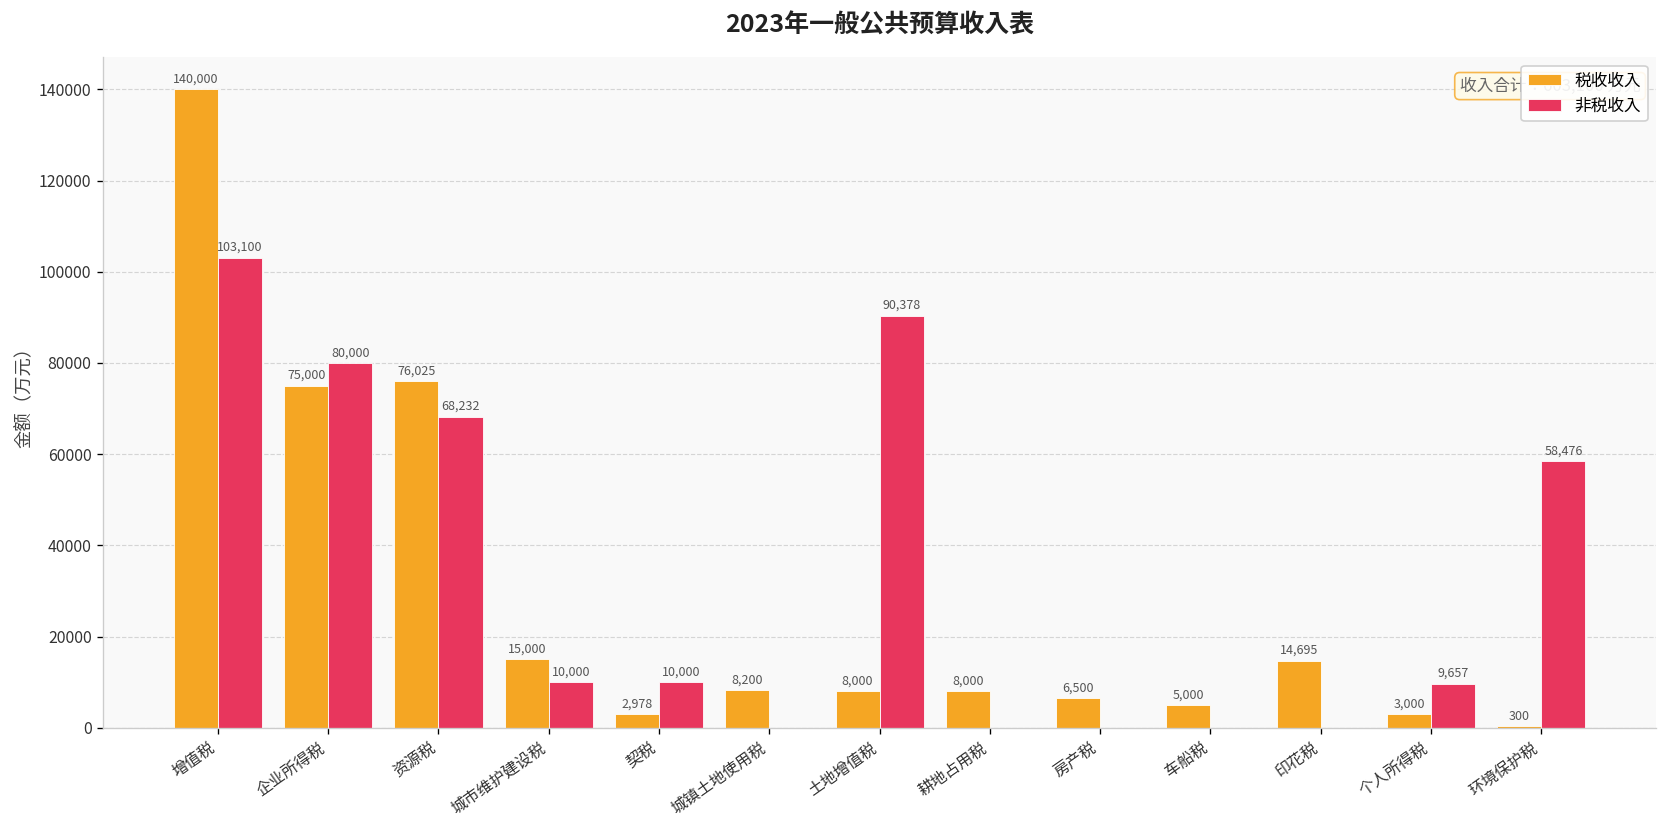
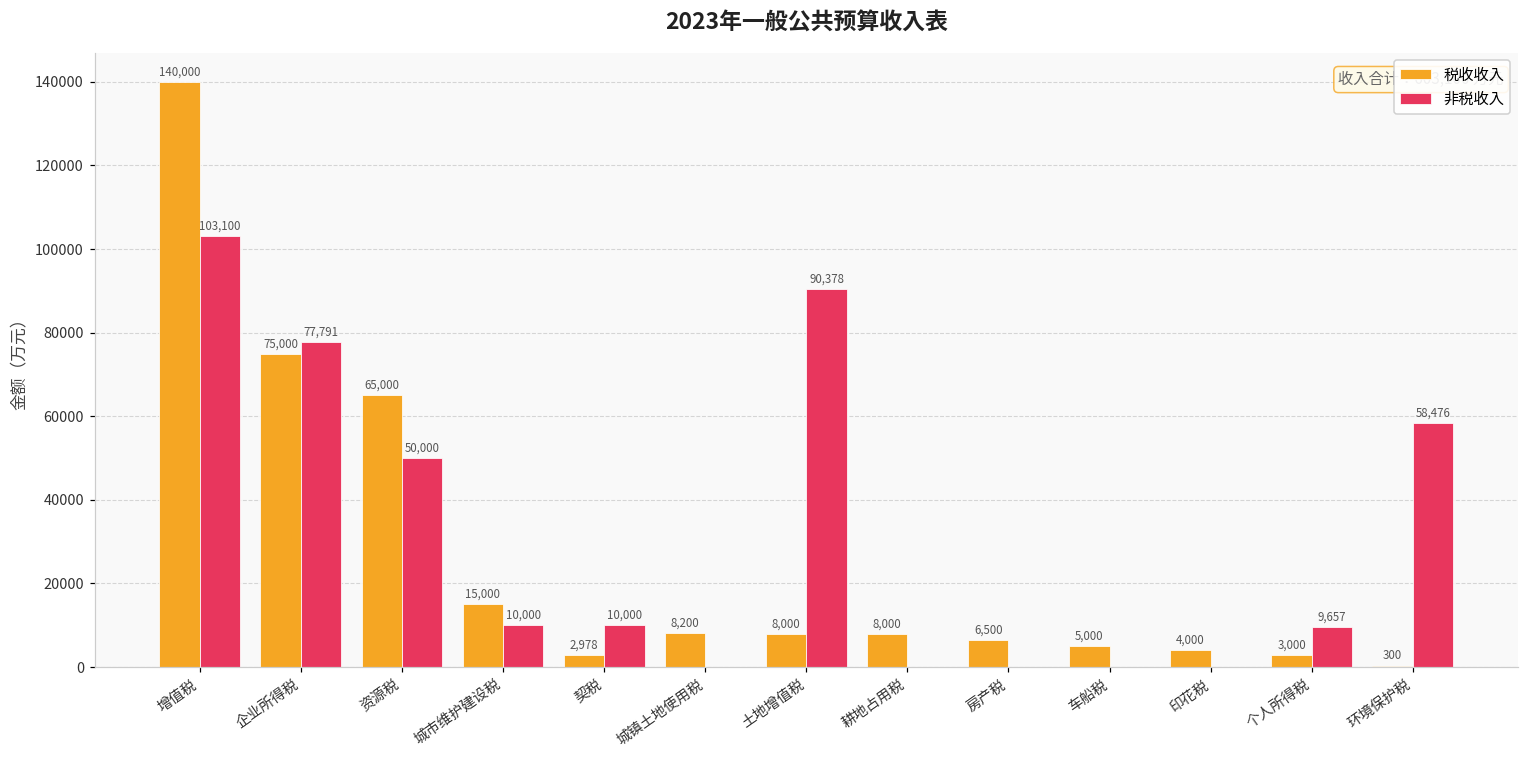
  {
    "税收收入": {
      "增值税": "140,000",
      "企业所得税": "75,000",
-     "资源税": "76,025",
+     "资源税": "65,000",
      "城市维护建设税": "15,000",
      "契税": "2,978",
      "城镇土地使用税": "8,200",
      "土地增值税": "8,000",
      "耕地占用税": "8,000",
      "房产税": "6,500",
      "车船税": "5,000",
-     "印花税": "14,695",
+     "印花税": "4,000",
      "个人所得税": "3,000",
      "环境保护税": "300"
    },
    "非税收入": {
      "增值税": "103,100",
-     "企业所得税": "80,000",
-     "资源税": "68,232",
+     "企业所得税": "77,791",
+     "资源税": "50,000",
      "城市维护建设税": "10,000",
      "契税": "10,000",
      "土地增值税": "90,378",
      "个人所得税": "9,657",
      "环境保护税": "58,476"
    }
  }
